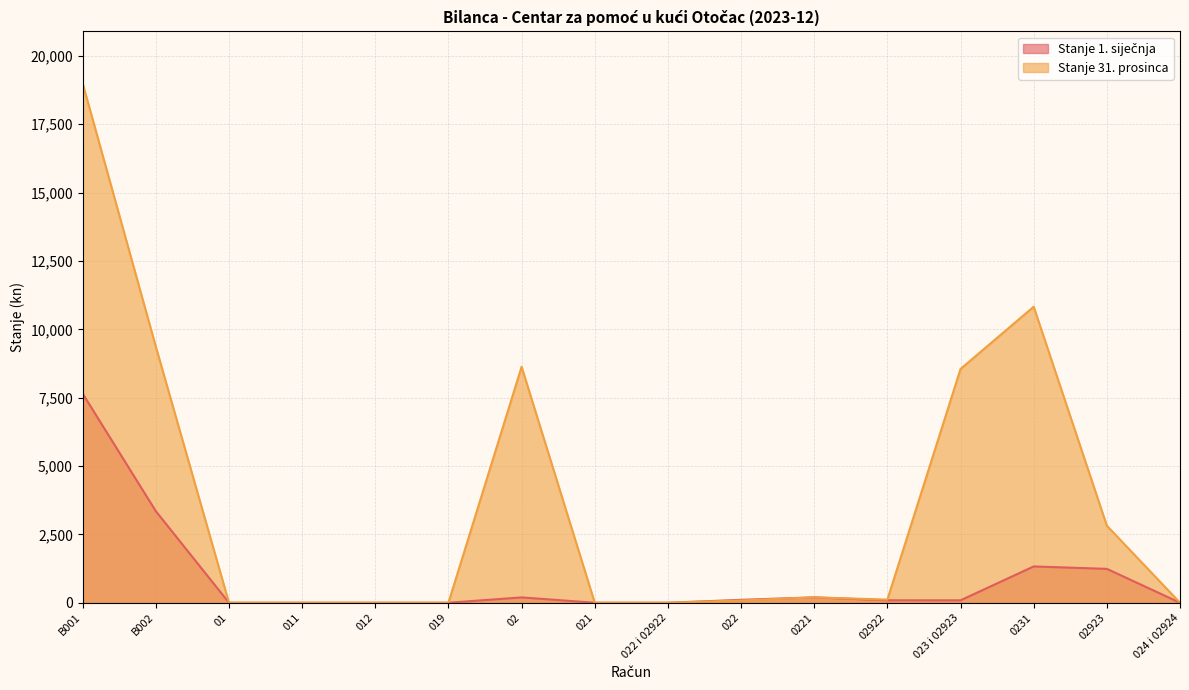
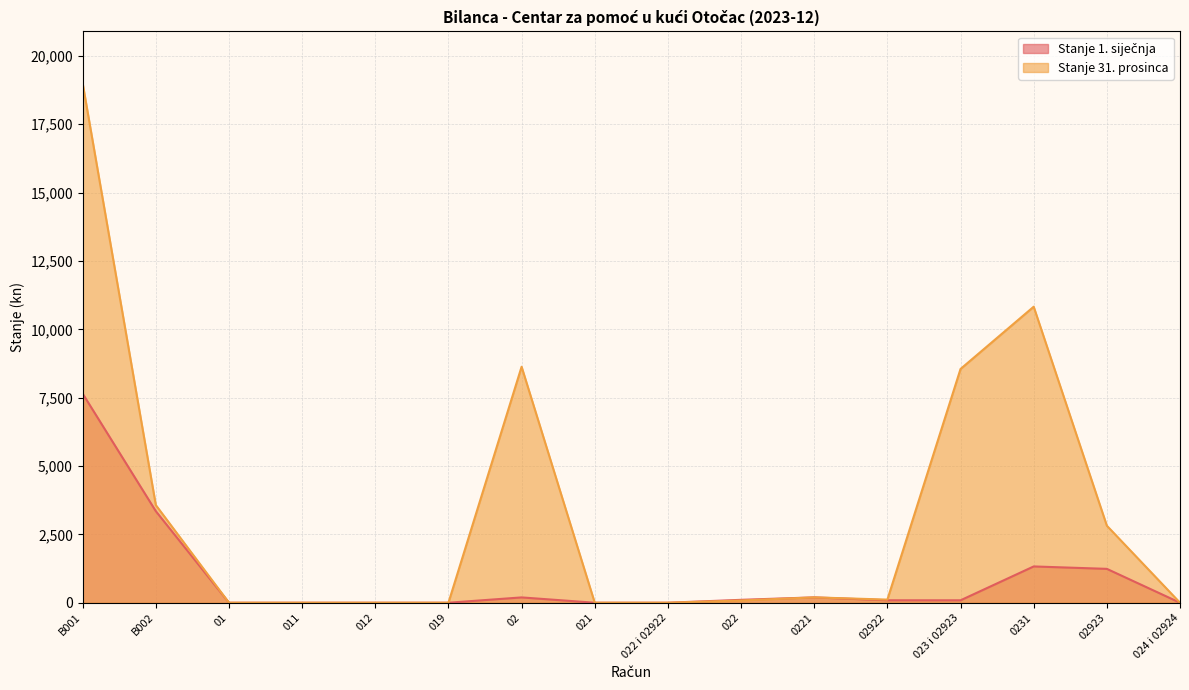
  {
    "Stanje 1. siječnja": {
      "B001": "7,600",
      "B002": "3,300",
      "02": "200",
      "023 i 02923": "100",
      "0231": "1,300",
      "02923": "1,200"
    },
    "Stanje 31. prosinca": {
      "B001": "19,000",
-     "B002": "9,400",
+     "B002": "3,600",
      "02": "8,600",
      "023 i 02923": "8,500",
      "0231": "10,800",
      "02923": "2,800"
    }
  }
